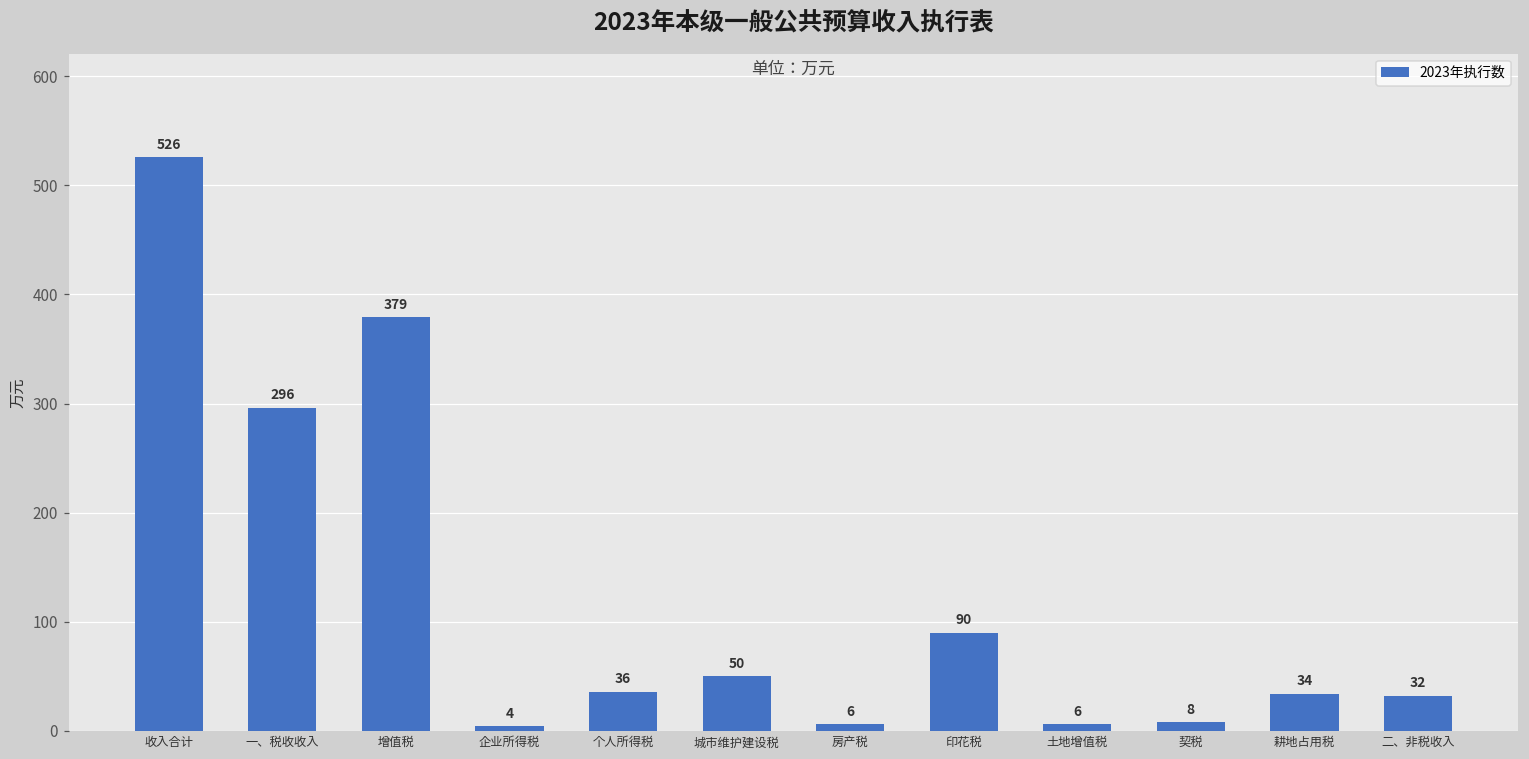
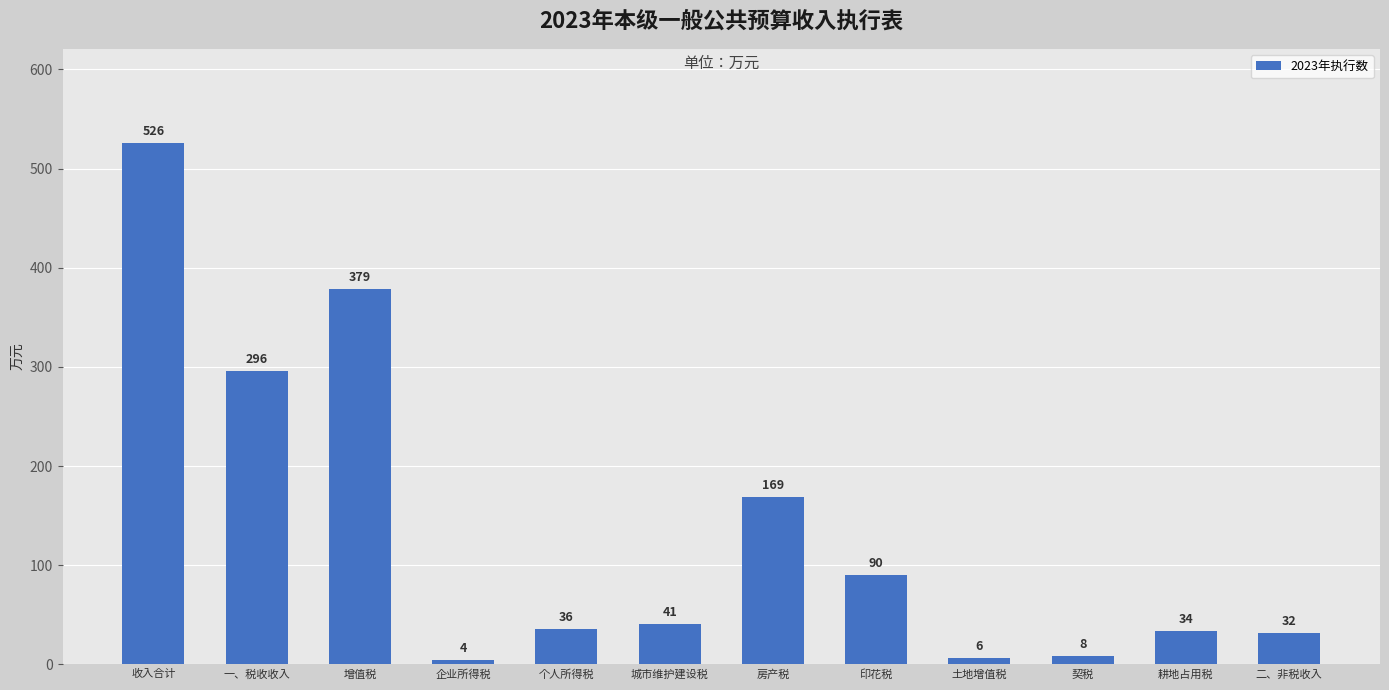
  {
    "收入合计": 526,
    "一、税收收入": 296,
    "增值税": 379,
    "企业所得税": 4,
    "个人所得税": 36,
-   "城市维护建设税": 50,
-   "房产税": 6,
+   "城市维护建设税": 41,
+   "房产税": 169,
    "印花税": 90,
    "土地增值税": 6,
    "契税": 8,
    "耕地占用税": 34,
    "二、非税收入": 32
  }
